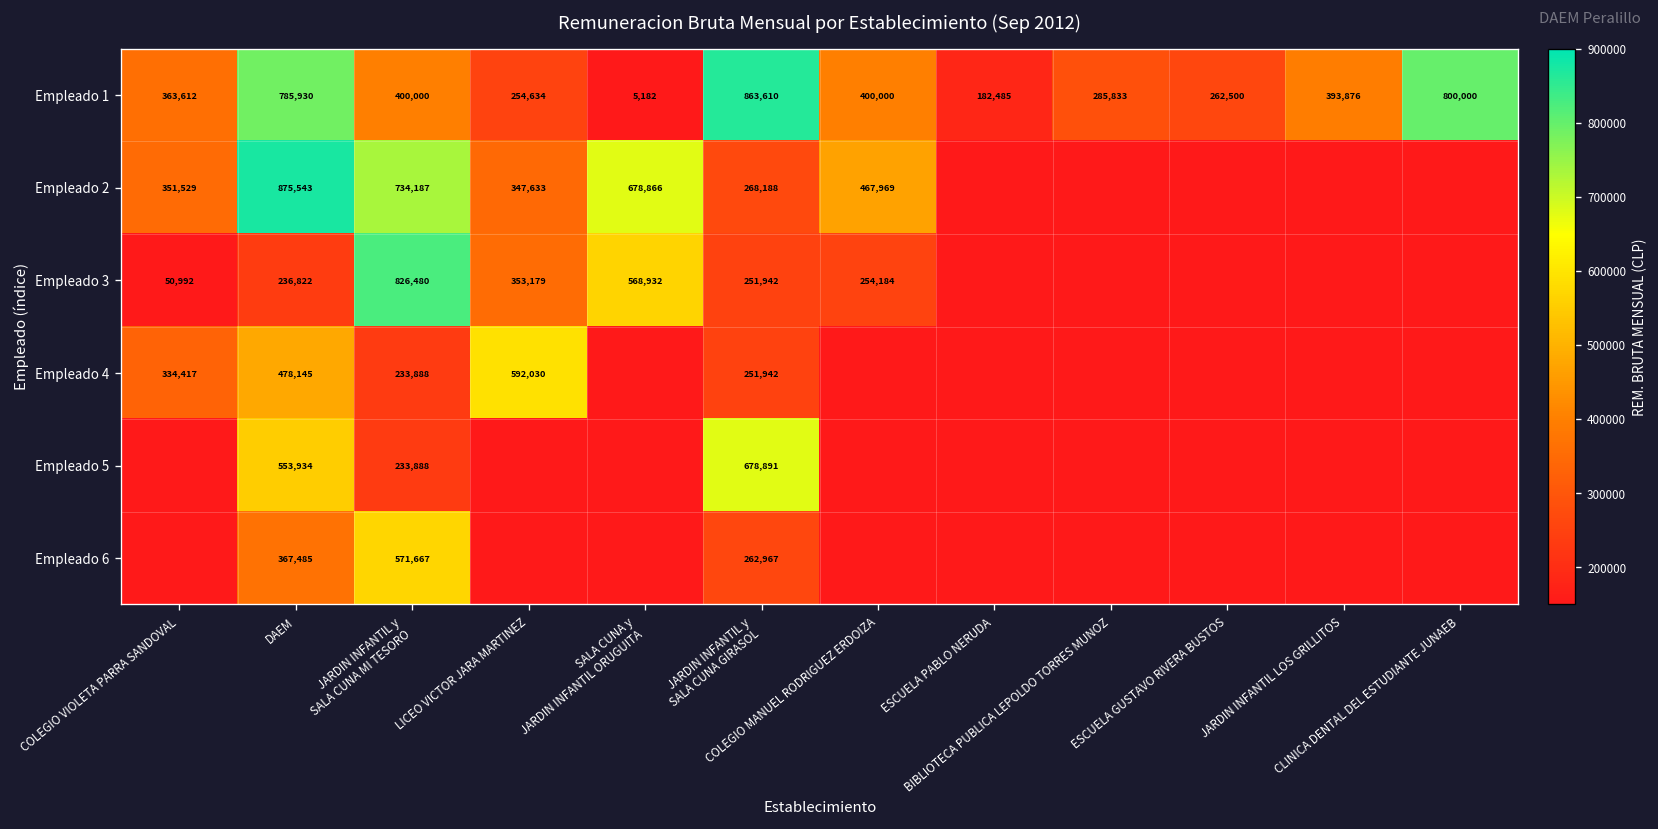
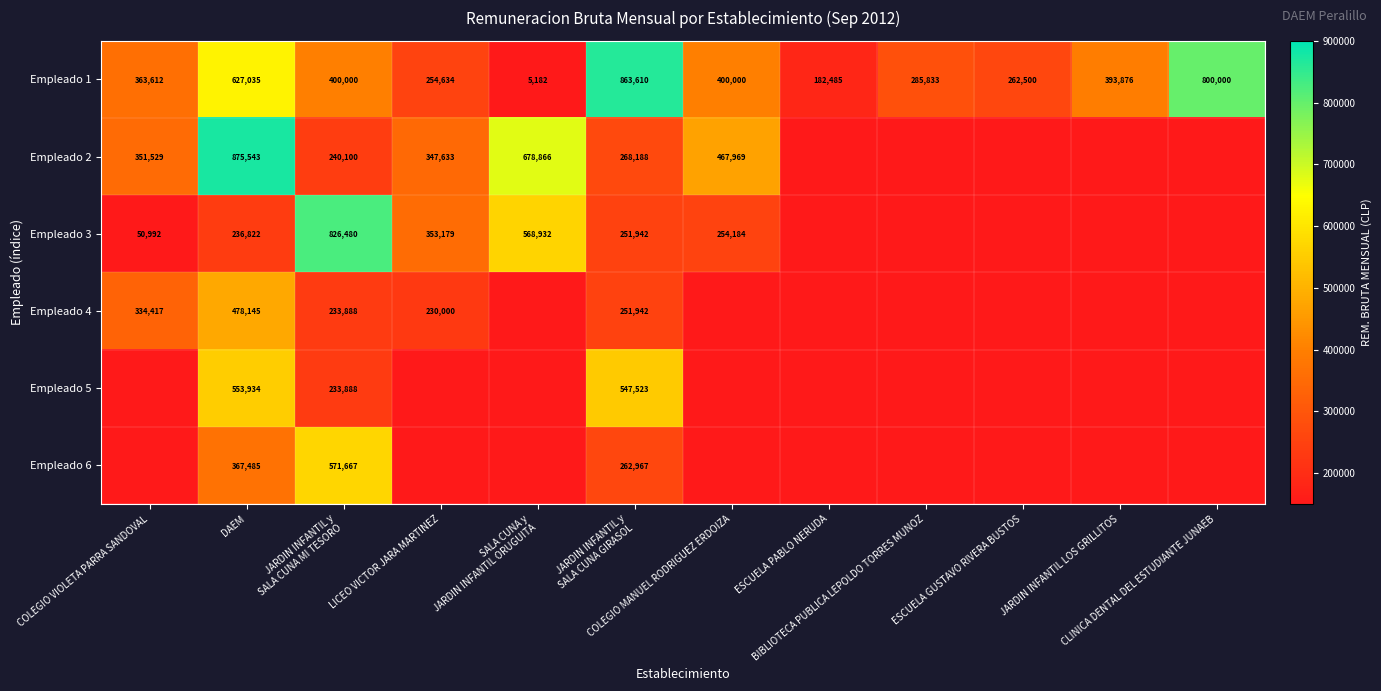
  {
    "Empleado 1": {
      "COLEGIO VIOLETA PARRA SANDOVAL": "363,612",
-     "DAEM": "785,930",
+     "DAEM": "627,035",
      "JARDIN INFANTIL y SALA CUNA MI TESORO": "400,000",
      "LICEO VICTOR JARA MARTINEZ": "254,634",
      "SALA CUNA y JARDIN INFANTIL ORUGUITA": "5,182",
      "JARDIN INFANTIL y SALA CUNA GIRASOL": "863,610",
      "COLEGIO MANUEL RODRIGUEZ ERDOIZA": "400,000",
      "ESCUELA PABLO NERUDA": "182,485",
      "BIBLIOTECA PUBLICA LEPOLDO TORRES MUNOZ": "285,833",
      "ESCUELA GUSTAVO RIVERA BUSTOS": "262,500",
      "JARDIN INFANTIL LOS GRILLITOS": "393,876",
      "CLINICA DENTAL DEL ESTUDIANTE JUNAEB": "800,000"
    },
    "Empleado 2": {
      "COLEGIO VIOLETA PARRA SANDOVAL": "351,529",
      "DAEM": "875,543",
-     "JARDIN INFANTIL y SALA CUNA MI TESORO": "734,187",
+     "JARDIN INFANTIL y SALA CUNA MI TESORO": "240,100",
      "LICEO VICTOR JARA MARTINEZ": "347,633",
      "SALA CUNA y JARDIN INFANTIL ORUGUITA": "678,866",
      "JARDIN INFANTIL y SALA CUNA GIRASOL": "268,188",
      "COLEGIO MANUEL RODRIGUEZ ERDOIZA": "467,969"
    },
    "Empleado 3": {
      "COLEGIO VIOLETA PARRA SANDOVAL": "50,992",
      "DAEM": "236,822",
      "JARDIN INFANTIL y SALA CUNA MI TESORO": "826,480",
      "LICEO VICTOR JARA MARTINEZ": "353,179",
      "SALA CUNA y JARDIN INFANTIL ORUGUITA": "568,932",
      "JARDIN INFANTIL y SALA CUNA GIRASOL": "251,942",
      "COLEGIO MANUEL RODRIGUEZ ERDOIZA": "254,184"
    },
    "Empleado 4": {
      "COLEGIO VIOLETA PARRA SANDOVAL": "334,417",
      "DAEM": "478,145",
      "JARDIN INFANTIL y SALA CUNA MI TESORO": "233,888",
-     "LICEO VICTOR JARA MARTINEZ": "592,030",
+     "LICEO VICTOR JARA MARTINEZ": "230,000",
      "JARDIN INFANTIL y SALA CUNA GIRASOL": "251,942"
    },
    "Empleado 5": {
      "DAEM": "553,934",
      "JARDIN INFANTIL y SALA CUNA MI TESORO": "233,888",
-     "JARDIN INFANTIL y SALA CUNA GIRASOL": "678,891"
+     "JARDIN INFANTIL y SALA CUNA GIRASOL": "547,523"
    },
    "Empleado 6": {
      "DAEM": "367,485",
      "JARDIN INFANTIL y SALA CUNA MI TESORO": "571,667",
      "JARDIN INFANTIL y SALA CUNA GIRASOL": "262,967"
    }
  }
